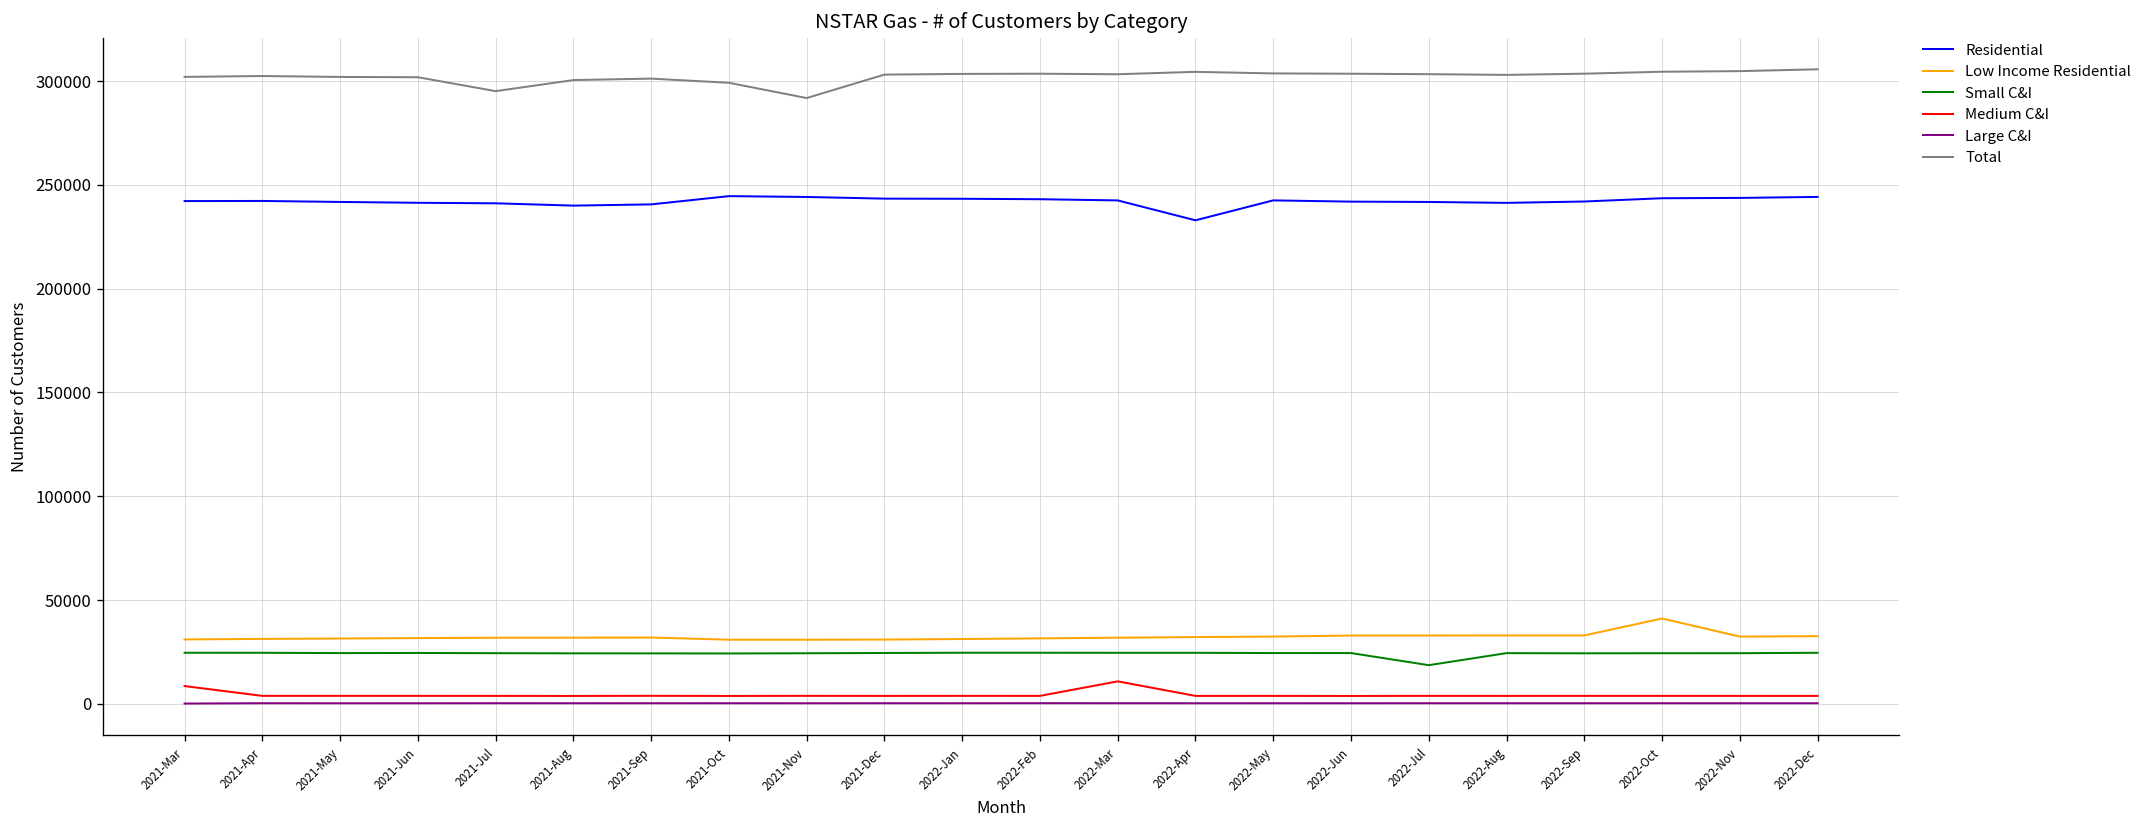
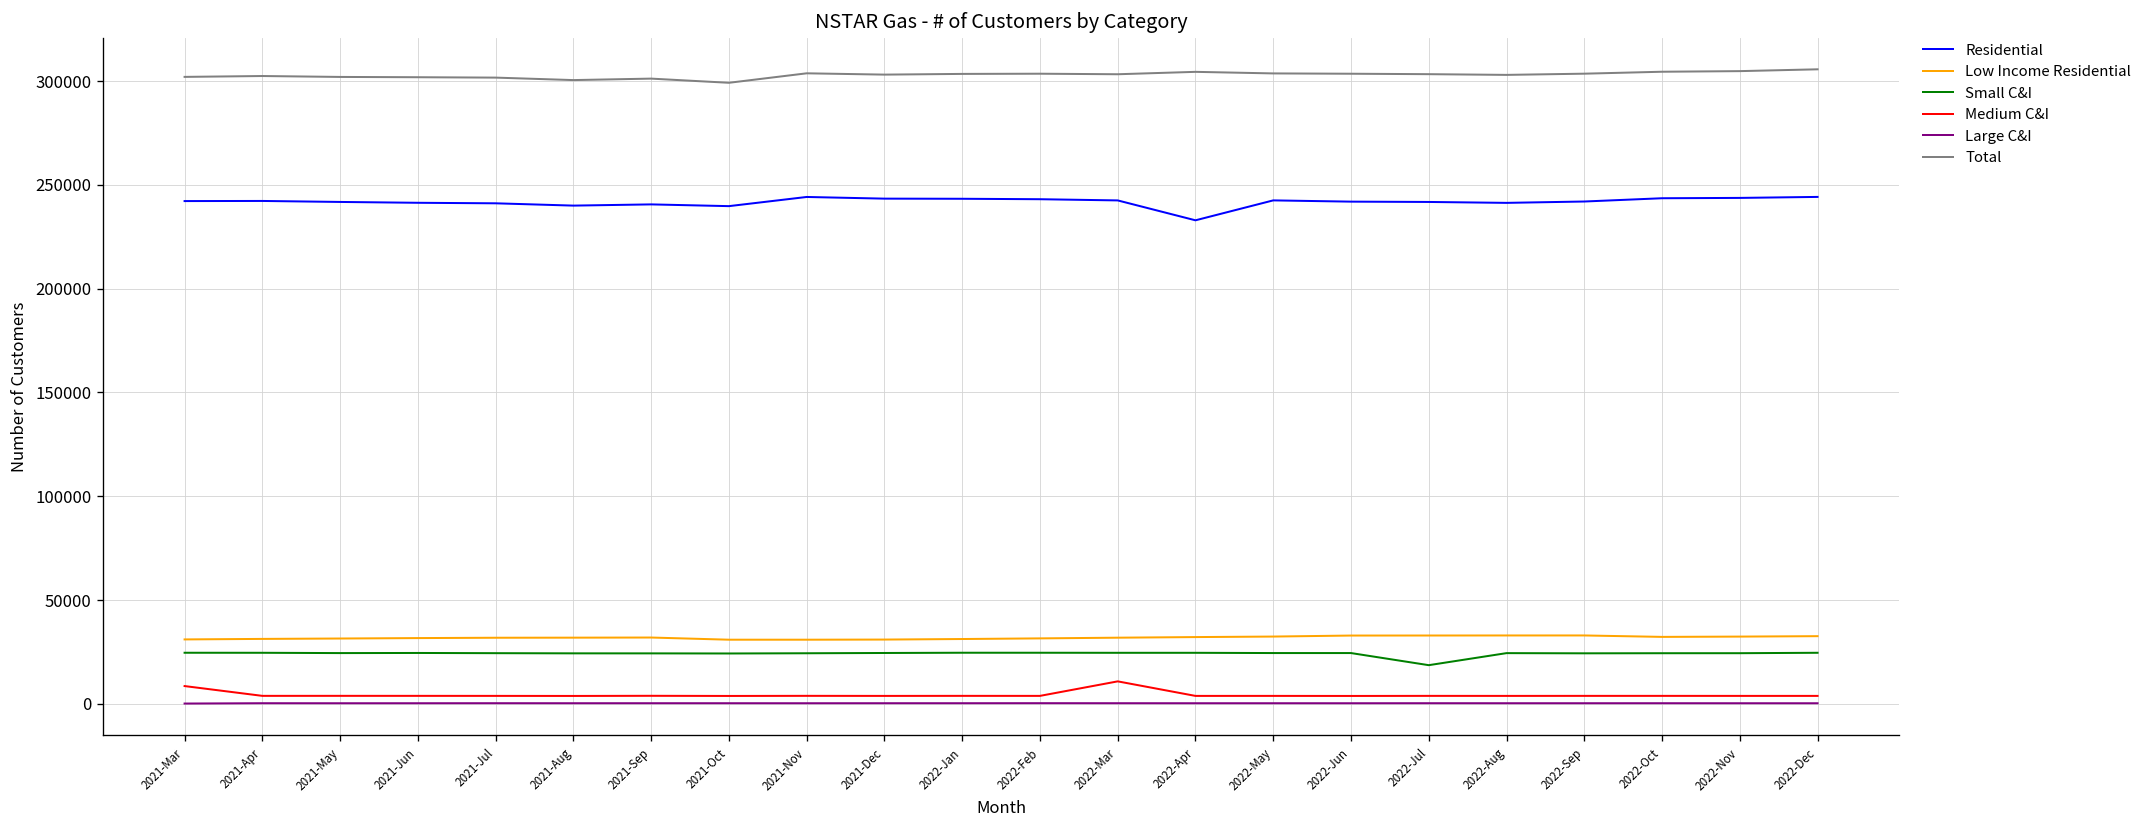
  {
    "Residential": {
      "2021-Mar": 242000,
      "2021-Apr": 242000,
      "2021-May": 242000,
      "2021-Jun": 241000,
      "2021-Jul": 241000,
      "2021-Aug": 240000,
      "2021-Sep": 241000,
-     "2021-Oct": 245000,
+     "2021-Oct": 240000,
      "2021-Nov": 244000,
      "2021-Dec": 243000,
      "2022-Jan": 243000,
      "2022-Feb": 243000,
      "2022-Mar": 243000,
      "2022-Apr": 233000,
      "2022-May": 243000,
      "2022-Jun": 242000,
      "2022-Jul": 242000,
      "2022-Aug": 241000,
      "2022-Sep": 242000,
      "2022-Oct": 244000,
      "2022-Nov": 244000,
      "2022-Dec": 244000
    },
    "Low Income Residential": {
      "2021-Mar": 31000,
      "2021-Apr": 31000,
      "2021-May": 32000,
      "2021-Jun": 32000,
      "2021-Jul": 32000,
      "2021-Aug": 32000,
      "2021-Sep": 32000,
      "2021-Oct": 31000,
      "2021-Nov": 31000,
      "2021-Dec": 31000,
      "2022-Jan": 31000,
      "2022-Feb": 32000,
      "2022-Mar": 32000,
      "2022-Apr": 32000,
      "2022-May": 32000,
      "2022-Jun": 33000,
      "2022-Jul": 33000,
      "2022-Aug": 33000,
      "2022-Sep": 33000,
-     "2022-Oct": 41000,
+     "2022-Oct": 32000,
      "2022-Nov": 32000,
      "2022-Dec": 33000
    },
    "Small C&I": {
      "2021-Mar": 25000,
      "2021-Apr": 25000,
      "2021-May": 24000,
      "2021-Jun": 25000,
      "2021-Jul": 24000,
      "2021-Aug": 24000,
      "2021-Sep": 24000,
      "2021-Oct": 24000,
      "2021-Nov": 24000,
      "2021-Dec": 25000,
      "2022-Jan": 25000,
      "2022-Feb": 25000,
      "2022-Mar": 25000,
      "2022-Apr": 25000,
      "2022-May": 25000,
      "2022-Jun": 25000,
      "2022-Jul": 19000,
      "2022-Aug": 24000,
      "2022-Sep": 24000,
      "2022-Oct": 24000,
      "2022-Nov": 24000,
      "2022-Dec": 25000
    },
    "Medium C&I": {
      "2021-Mar": 9000,
      "2021-Apr": 4000,
      "2021-May": 4000,
      "2021-Jun": 4000,
      "2021-Jul": 4000,
      "2021-Aug": 4000,
      "2021-Sep": 4000,
      "2021-Oct": 4000,
      "2021-Nov": 4000,
      "2021-Dec": 4000,
      "2022-Jan": 4000,
      "2022-Feb": 4000,
      "2022-Mar": 11000,
      "2022-Apr": 4000,
      "2022-May": 4000,
      "2022-Jun": 4000,
      "2022-Jul": 4000,
      "2022-Aug": 4000,
      "2022-Sep": 4000,
      "2022-Oct": 4000,
      "2022-Nov": 4000,
      "2022-Dec": 4000
    },
    "Large C&I": {
      "2021-Mar": 0,
      "2021-Apr": 0,
      "2021-May": 0,
      "2021-Jun": 0,
      "2021-Jul": 0,
      "2021-Aug": 0,
      "2021-Sep": 0,
      "2021-Oct": 0,
      "2021-Nov": 0,
      "2021-Dec": 0,
      "2022-Jan": 0,
      "2022-Feb": 0,
      "2022-Mar": 0,
      "2022-Apr": 0,
      "2022-May": 0,
      "2022-Jun": 0,
      "2022-Jul": 0,
      "2022-Aug": 0,
      "2022-Sep": 0,
      "2022-Oct": 0,
      "2022-Nov": 0,
      "2022-Dec": 0
    },
    "Total": {
      "2021-Mar": 302000,
      "2021-Apr": 302000,
      "2021-May": 302000,
      "2021-Jun": 302000,
-     "2021-Jul": 295000,
+     "2021-Jul": 302000,
      "2021-Aug": 300000,
      "2021-Sep": 301000,
      "2021-Oct": 299000,
-     "2021-Nov": 292000,
+     "2021-Nov": 304000,
      "2021-Dec": 303000,
      "2022-Jan": 303000,
      "2022-Feb": 304000,
      "2022-Mar": 303000,
      "2022-Apr": 304000,
      "2022-May": 304000,
      "2022-Jun": 304000,
      "2022-Jul": 303000,
      "2022-Aug": 303000,
      "2022-Sep": 304000,
      "2022-Oct": 304000,
      "2022-Nov": 305000,
      "2022-Dec": 306000
    }
  }
